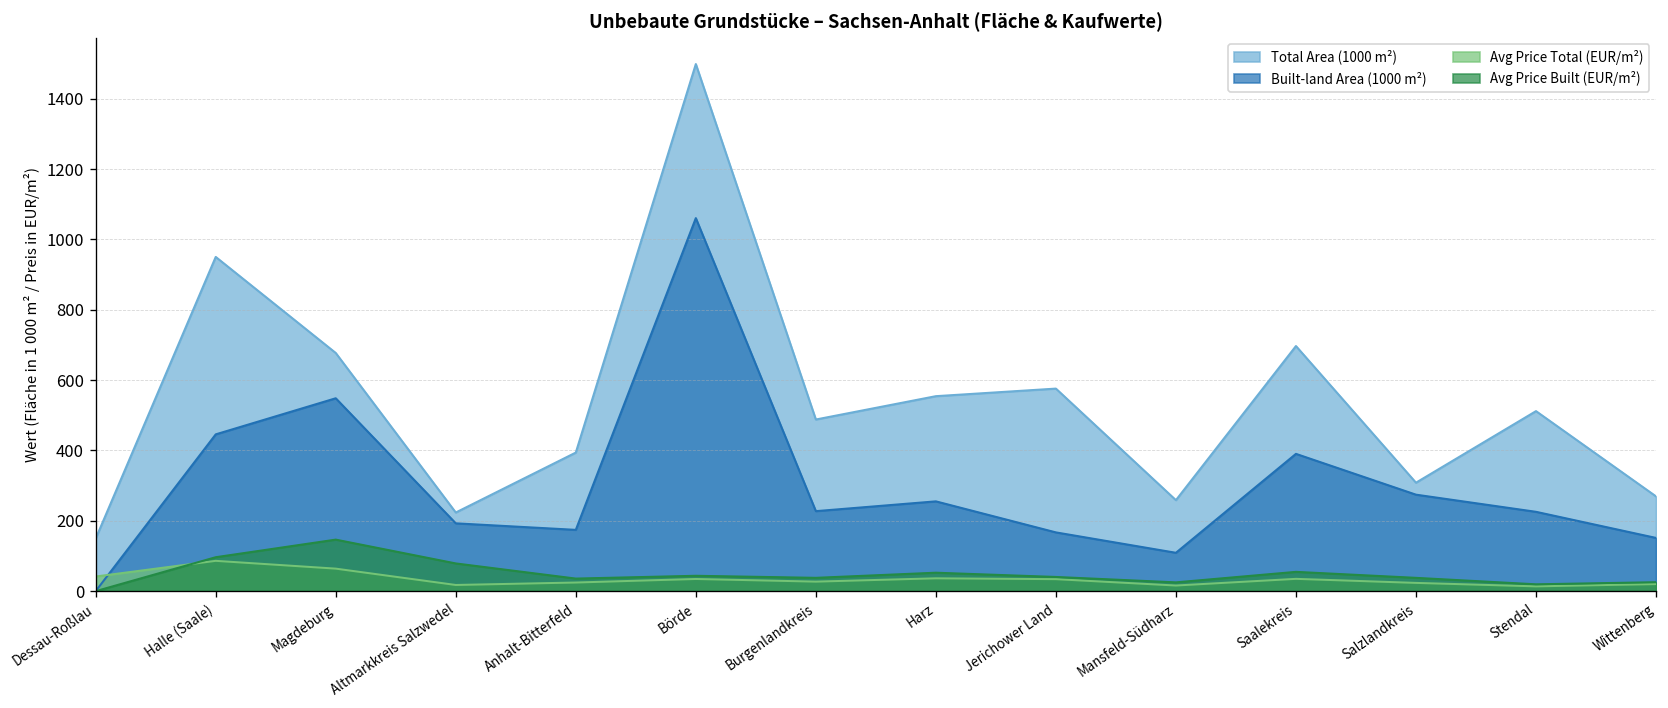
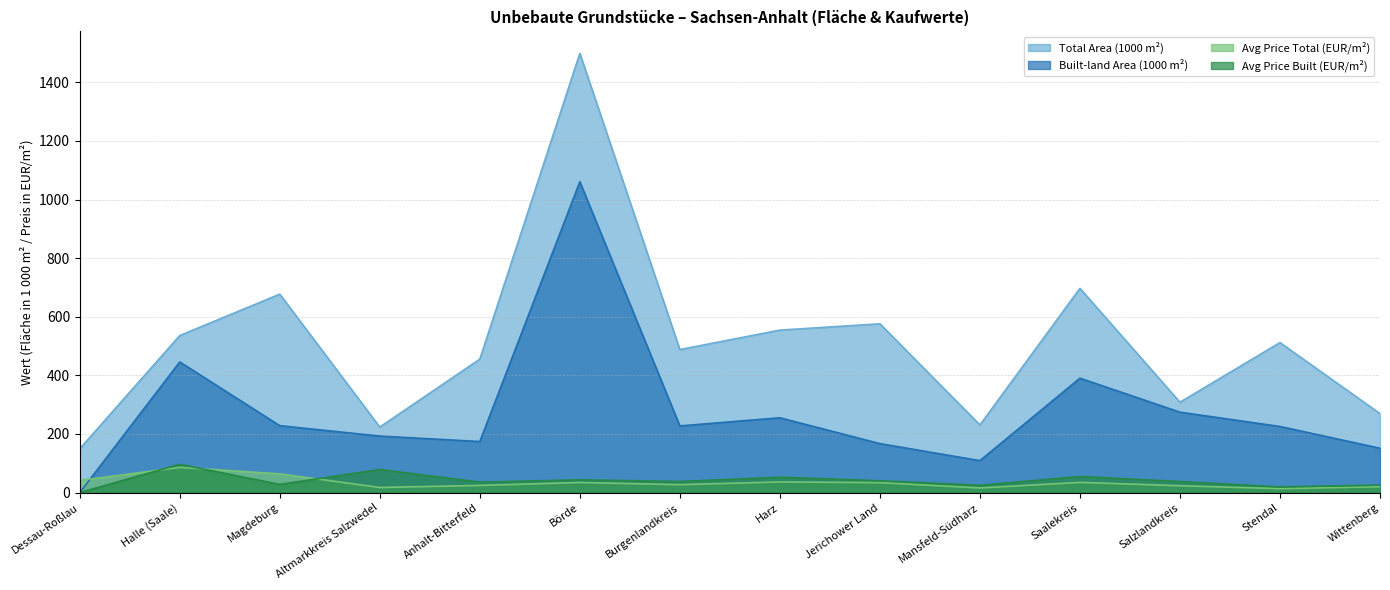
  {
    "Total Area (1000 m²)": {
      "Dessau-Roßlau": 150,
-     "Halle (Saale)": 950,
+     "Halle (Saale)": 540,
      "Magdeburg": 680,
      "Altmarkkreis Salzwedel": 220,
-     "Anhalt-Bitterfeld": 390,
+     "Anhalt-Bitterfeld": 460,
      "Börde": 1500,
      "Burgenlandkreis": 490,
      "Harz": 550,
      "Jerichower Land": 580,
-     "Mansfeld-Südharz": 260,
+     "Mansfeld-Südharz": 230,
      "Saalekreis": 700,
      "Salzlandkreis": 310,
      "Stendal": 510,
      "Wittenberg": 270
    },
    "Built-land Area (1000 m²)": {
      "Halle (Saale)": 450,
-     "Magdeburg": 550,
+     "Magdeburg": 230,
      "Altmarkkreis Salzwedel": 190,
      "Anhalt-Bitterfeld": 170,
      "Börde": 1060,
      "Burgenlandkreis": 230,
      "Harz": 260,
      "Jerichower Land": 170,
      "Mansfeld-Südharz": 110,
      "Saalekreis": 390,
      "Salzlandkreis": 270,
      "Stendal": 230,
      "Wittenberg": 150
    },
    "Avg Price Total (EUR/m²)": {
      "Dessau-Roßlau": 40,
      "Halle (Saale)": 90,
      "Magdeburg": 60,
      "Altmarkkreis Salzwedel": 20,
      "Anhalt-Bitterfeld": 20,
      "Börde": 30,
      "Burgenlandkreis": 30,
      "Harz": 40,
      "Mansfeld-Südharz": 20,
      "Saalekreis": 30,
      "Salzlandkreis": 20
    },
    "Avg Price Built (EUR/m²)": {
      "Halle (Saale)": 100,
-     "Magdeburg": 150,
+     "Magdeburg": 30,
      "Altmarkkreis Salzwedel": 80,
      "Anhalt-Bitterfeld": 40,
      "Börde": 40,
      "Burgenlandkreis": 40,
      "Harz": 50,
      "Mansfeld-Südharz": 30,
      "Saalekreis": 50,
      "Salzlandkreis": 40
    }
  }
